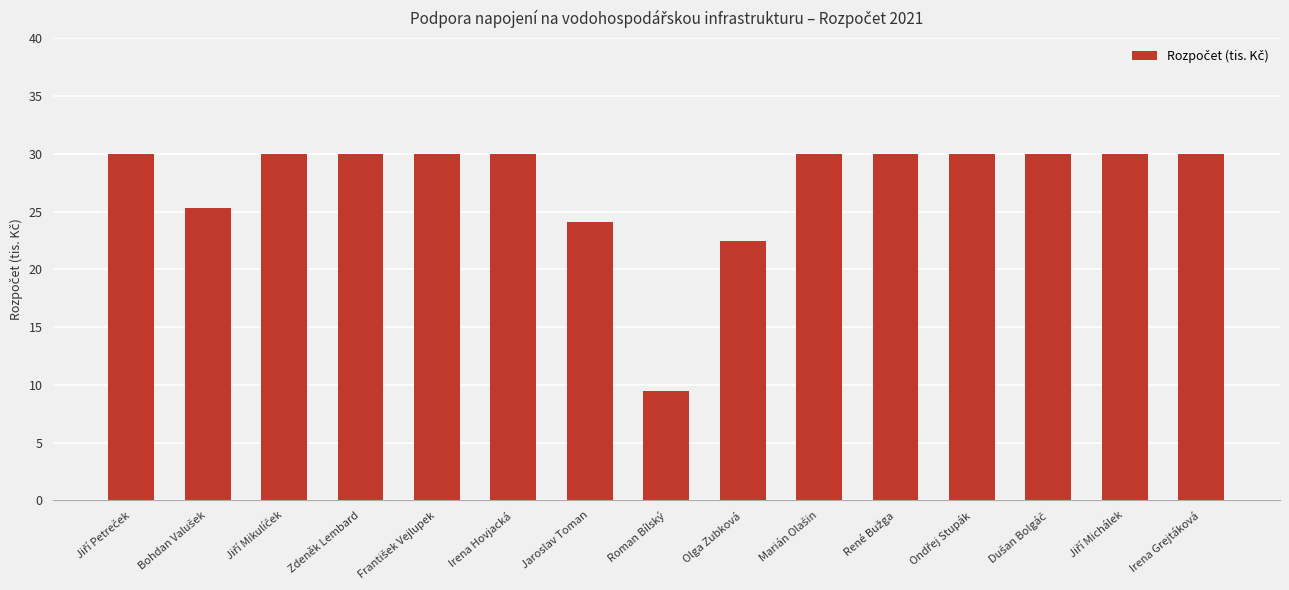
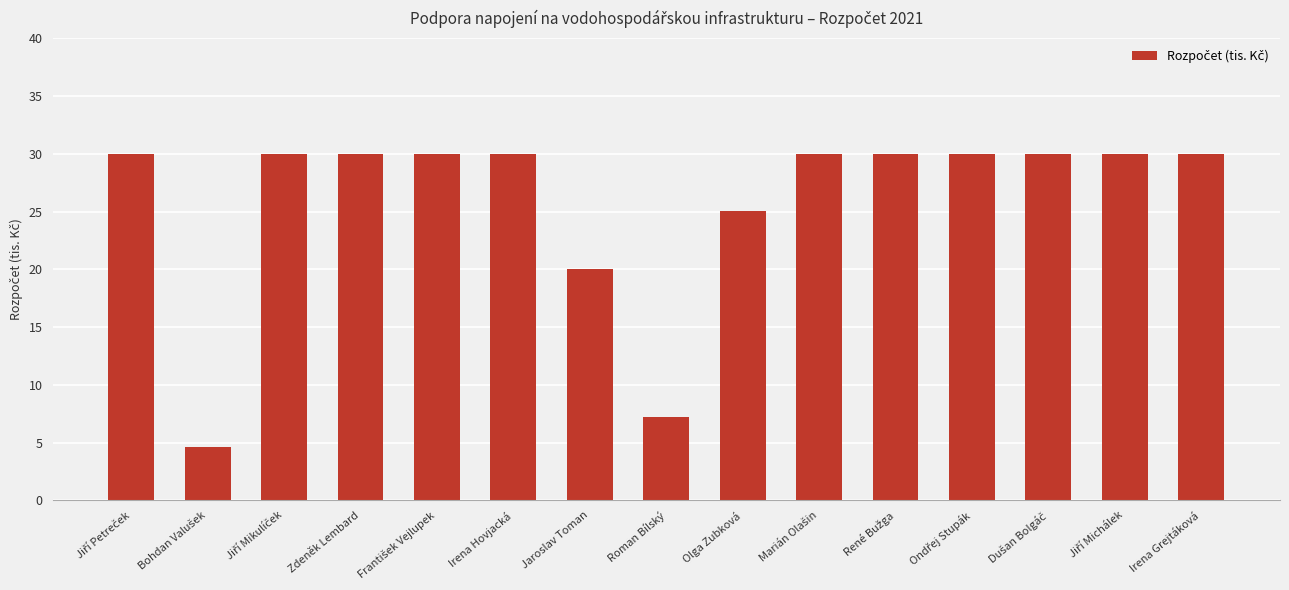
  {
    "Jiří Petreček": 30.0,
-   "Bohdan Valušek": 25.3,
+   "Bohdan Valušek": 4.7,
    "Jiří Mikulíček": 30.0,
    "Zdeněk Lembard": 30.0,
    "František Vejlupek": 30.0,
    "Irena Hovjacká": 30.0,
-   "Jaroslav Toman": 24.1,
-   "Roman Bílský": 9.5,
-   "Olga Zubková": 22.5,
+   "Jaroslav Toman": 20.1,
+   "Roman Bílský": 7.2,
+   "Olga Zubková": 25.1,
    "Marián Olašin": 30.0,
    "René Bužga": 30.0,
    "Ondřej Stupák": 30.0,
    "Dušan Bolgáč": 30.0,
    "Jiří Michálek": 30.0,
    "Irena Grejtáková": 30.0
  }
